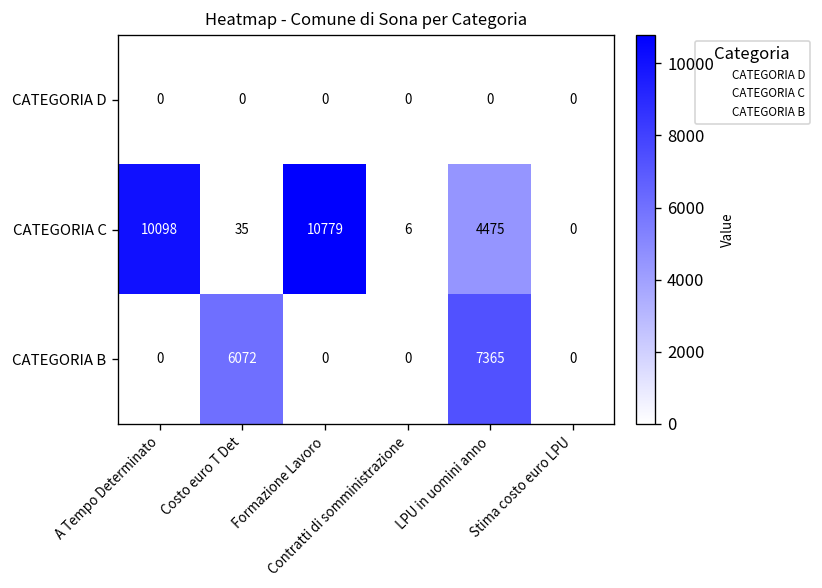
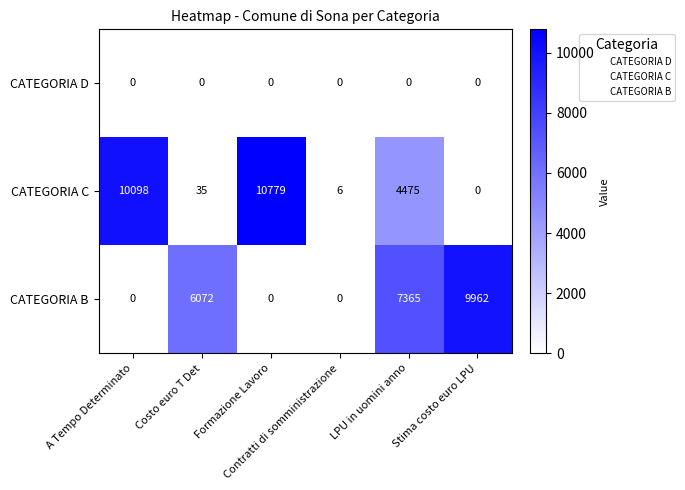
  {
    "CATEGORIA D": {
      "A Tempo Determinato": 0,
      "Costo euro T Det": 0,
      "Formazione Lavoro": 0,
      "Contratti di somministrazione": 0,
      "LPU in uomini anno": 0,
      "Stima costo euro LPU": 0
    },
    "CATEGORIA C": {
      "A Tempo Determinato": 10098,
      "Costo euro T Det": 35,
      "Formazione Lavoro": 10779,
      "Contratti di somministrazione": 6,
      "LPU in uomini anno": 4475,
      "Stima costo euro LPU": 0
    },
    "CATEGORIA B": {
      "A Tempo Determinato": 0,
      "Costo euro T Det": 6072,
      "Formazione Lavoro": 0,
      "Contratti di somministrazione": 0,
      "LPU in uomini anno": 7365,
-     "Stima costo euro LPU": 0
+     "Stima costo euro LPU": 9962
    }
  }
